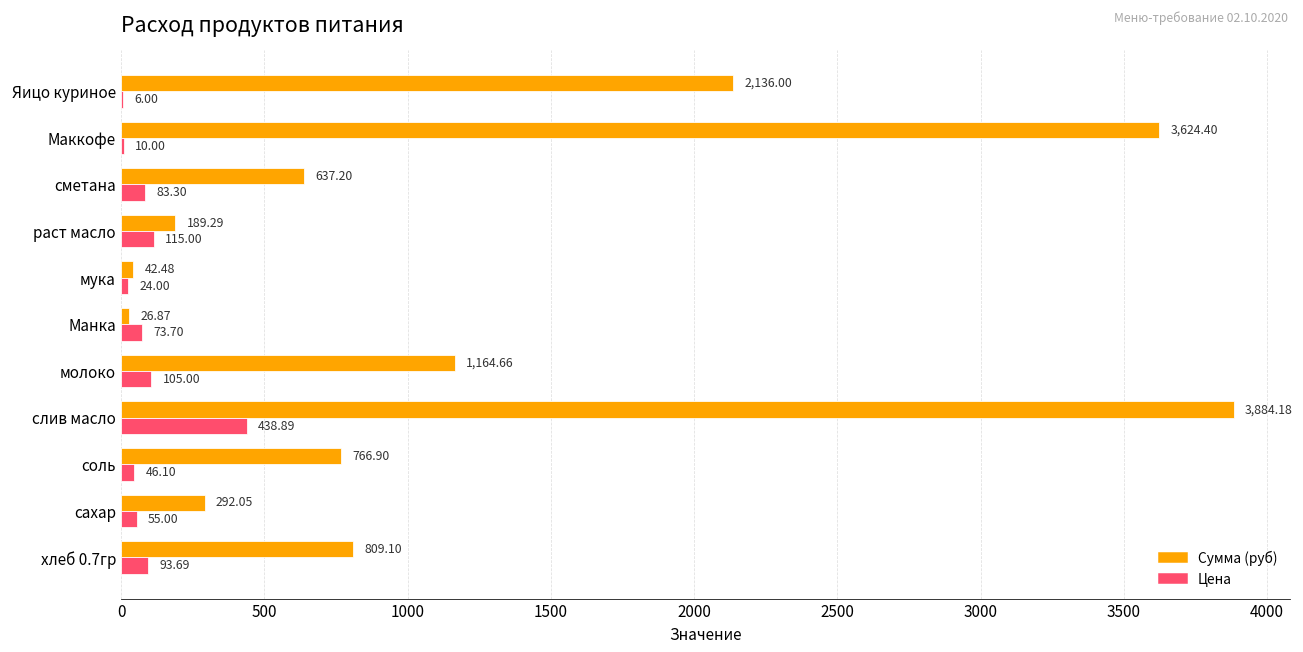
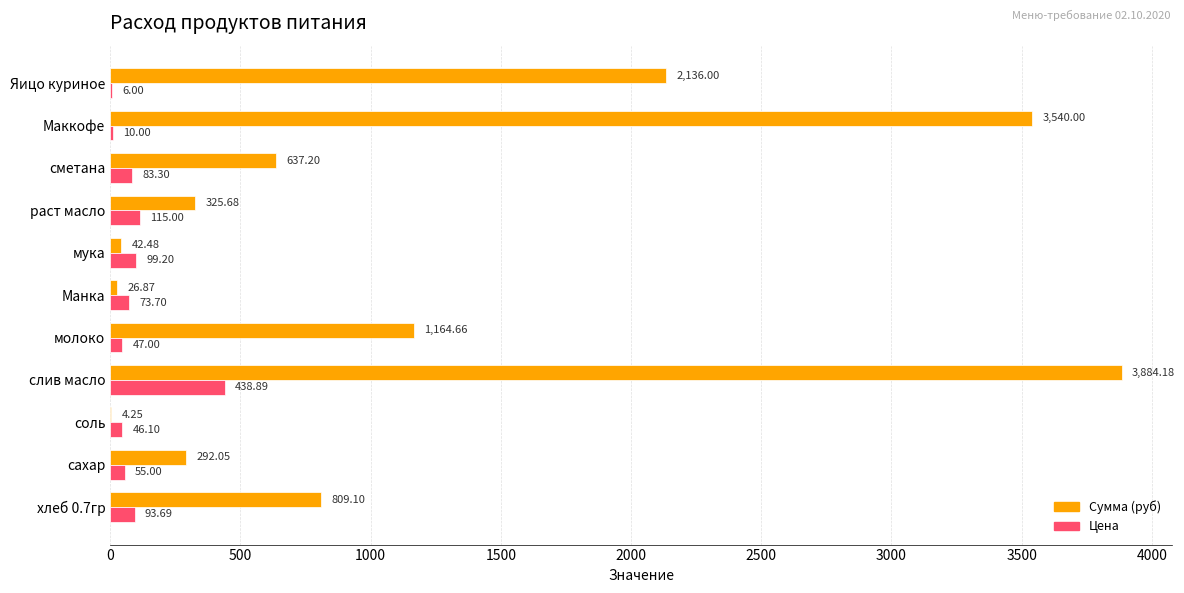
  {
    "Сумма (руб)": {
      "Яицо куриное": "2,136.00",
-     "Маккофе": "3,624.40",
+     "Маккофе": "3,540.00",
      "сметана": "637.20",
-     "раст масло": "189.29",
+     "раст масло": "325.68",
      "мука": "42.48",
      "Манка": "26.87",
      "молоко": "1,164.66",
      "слив масло": "3,884.18",
-     "соль": "766.90",
+     "соль": "4.25",
      "сахар": "292.05",
      "хлеб 0.7гр": "809.10"
    },
    "Цена": {
      "Яицо куриное": "6.00",
      "Маккофе": "10.00",
      "сметана": "83.30",
      "раст масло": "115.00",
-     "мука": "24.00",
+     "мука": "99.20",
      "Манка": "73.70",
-     "молоко": "105.00",
+     "молоко": "47.00",
      "слив масло": "438.89",
      "соль": "46.10",
      "сахар": "55.00",
      "хлеб 0.7гр": "93.69"
    }
  }
